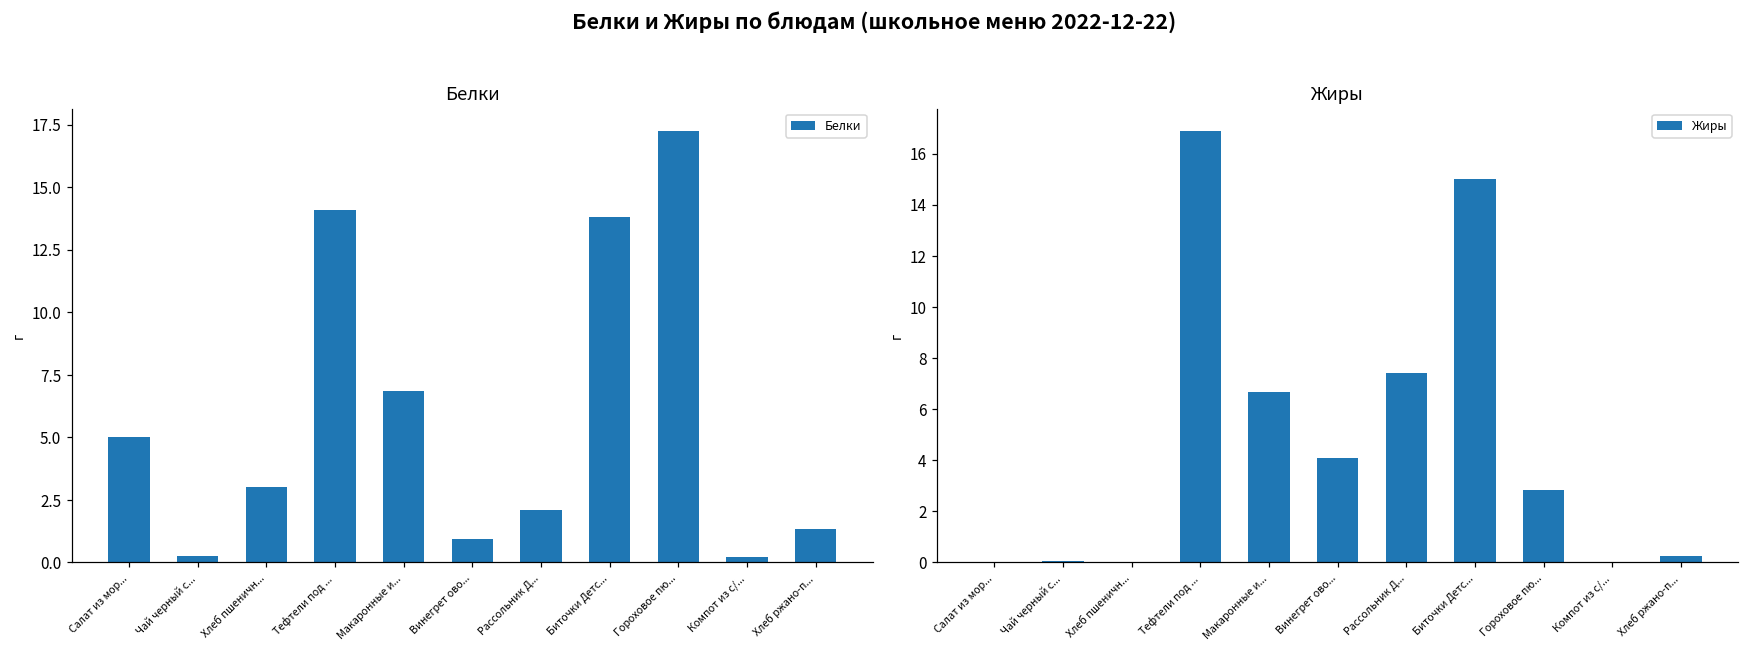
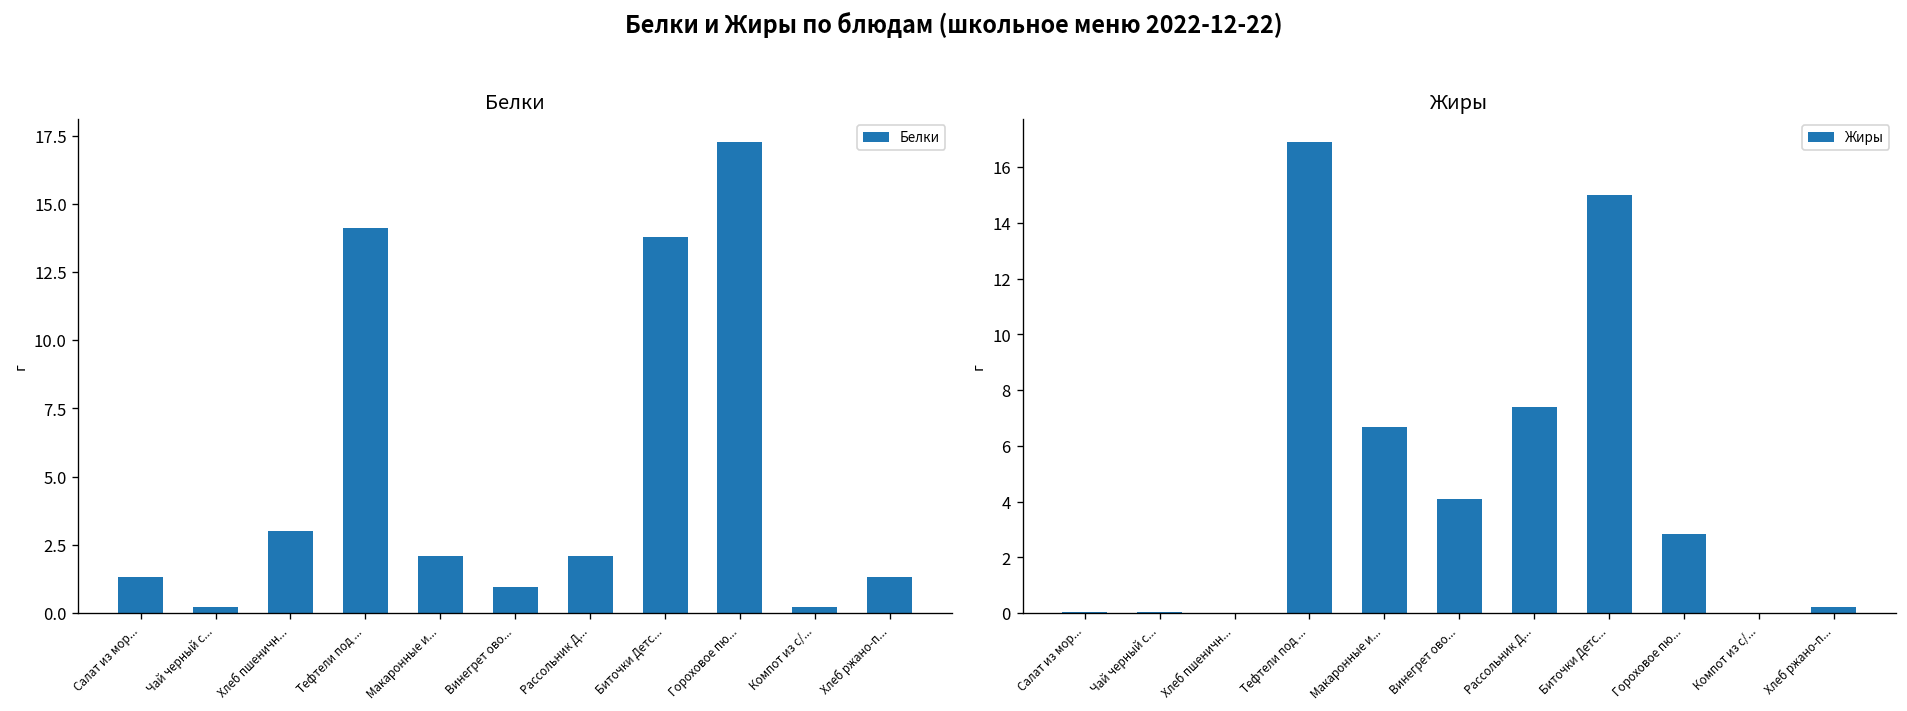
  {
    "Белки": {
-     "Салат из мор...": 5.0,
+     "Салат из мор...": 1.3,
      "Чай черный с...": 0.2,
      "Хлеб пшеничн...": 3.0,
      "Тефтели под ...": 14.1,
-     "Макаронные и...": 6.8,
+     "Макаронные и...": 2.1,
      "Винегрет ово...": 1.0,
      "Рассольник Д...": 2.1,
      "Биточки Детс...": 13.8,
      "Гороховое пю...": 17.3,
      "Компот из с/...": 0.2,
      "Хлеб ржано-п...": 1.3
    },
    "Жиры": {
      "Хлеб пшеничн...": 0.0,
      "Тефтели под ...": 16.9,
      "Макаронные и...": 6.7,
      "Винегрет ово...": 4.1,
      "Рассольник Д...": 7.4,
      "Биточки Детс...": 15.0,
      "Гороховое пю...": 2.9,
      "Компот из с/...": 0.0,
      "Хлеб ржано-п...": 0.2
    }
  }
